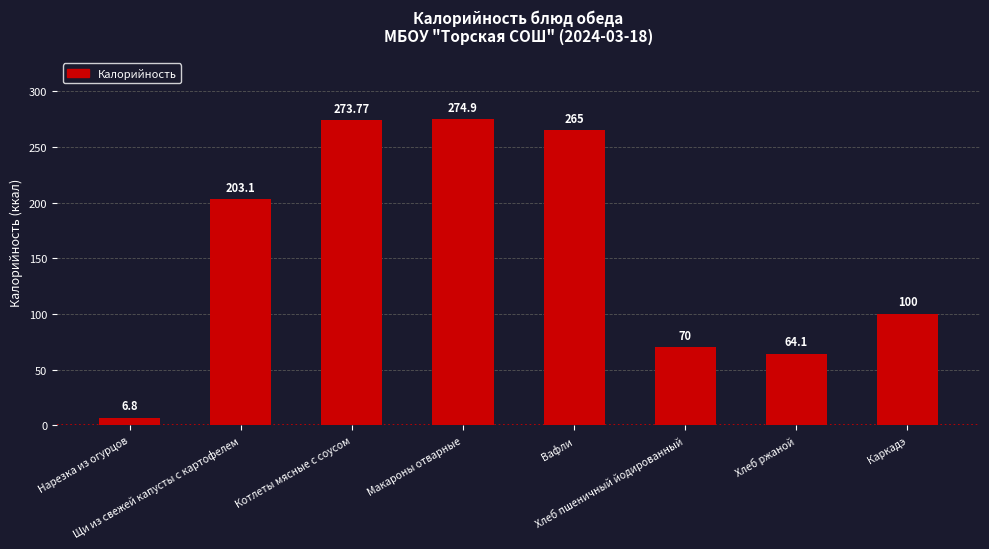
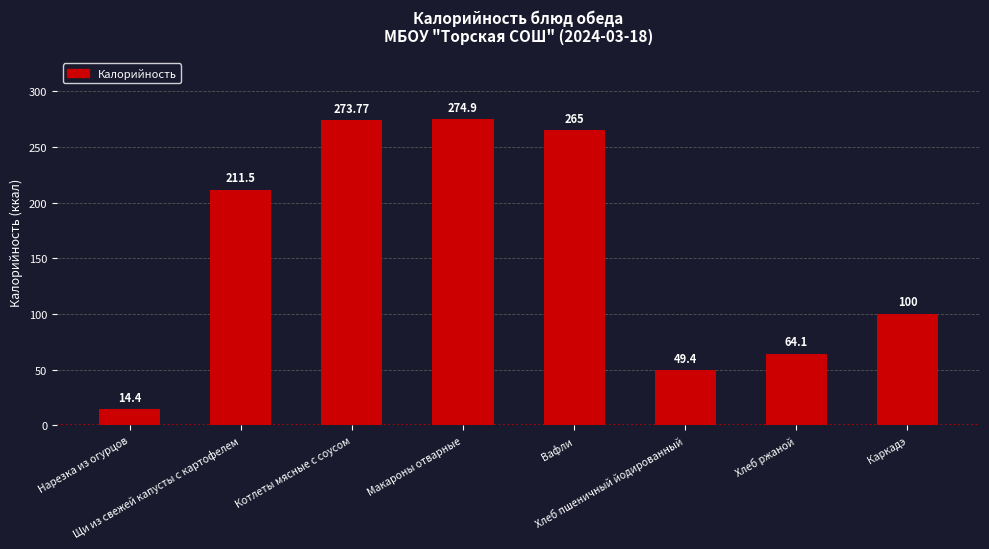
  {
-   "Нарезка из огурцов": 6.8,
-   "Щи из свежей капусты с картофелем": 203.1,
+   "Нарезка из огурцов": 14.4,
+   "Щи из свежей капусты с картофелем": 211.5,
    "Котлеты мясные с соусом": 273.77,
    "Макароны отварные": 274.9,
    "Вафли": 265,
-   "Хлеб пшеничный йодированный": 70,
+   "Хлеб пшеничный йодированный": 49.4,
    "Хлеб ржаной": 64.1,
    "Каркадэ": 100
  }
